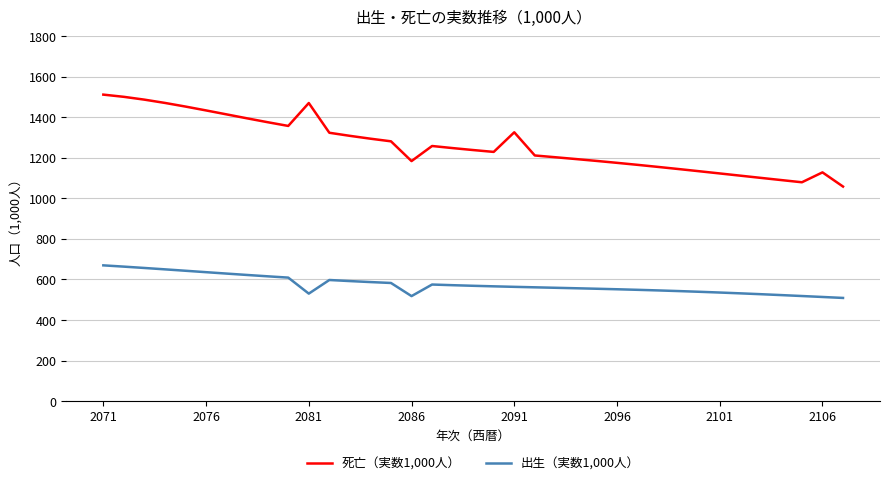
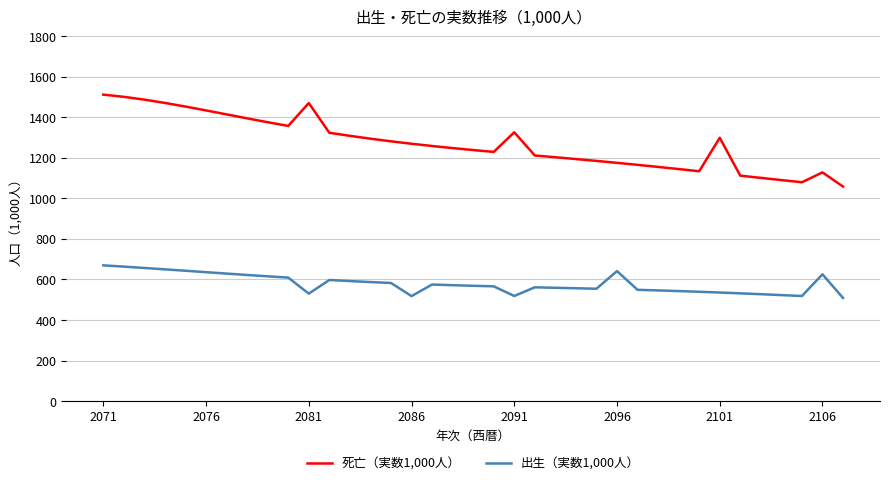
  {
    "死亡（実数1,000人）": {
      "2071": 1510,
      "2076": 1430,
      "2081": 1470,
-     "2086": 1180,
+     "2086": 1270,
      "2091": 1330,
      "2096": 1180,
-     "2101": 1120,
+     "2101": 1300,
      "2106": 1130
    },
    "出生（実数1,000人）": {
      "2071": 670,
      "2076": 640,
      "2081": 530,
      "2086": 520,
-     "2091": 560,
-     "2096": 550,
+     "2091": 520,
+     "2096": 640,
      "2101": 540,
-     "2106": 510
+     "2106": 630
    }
  }
